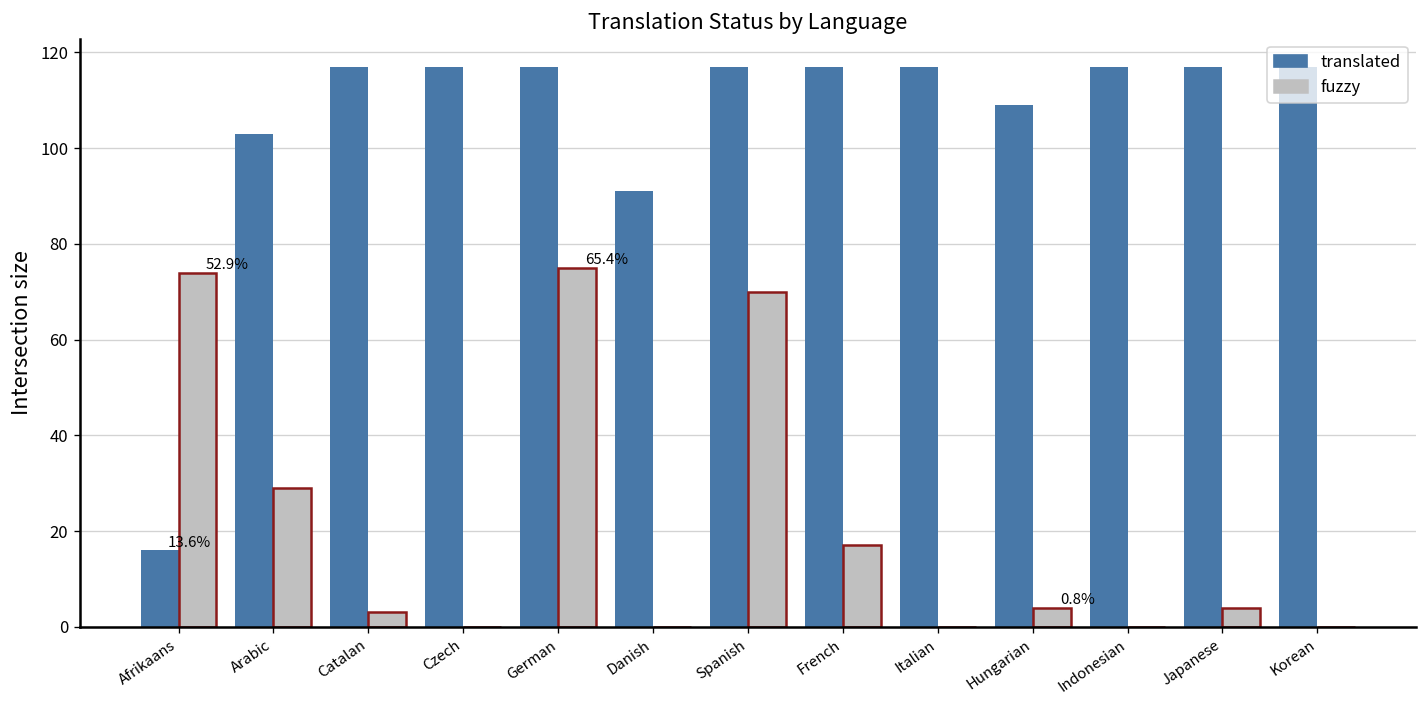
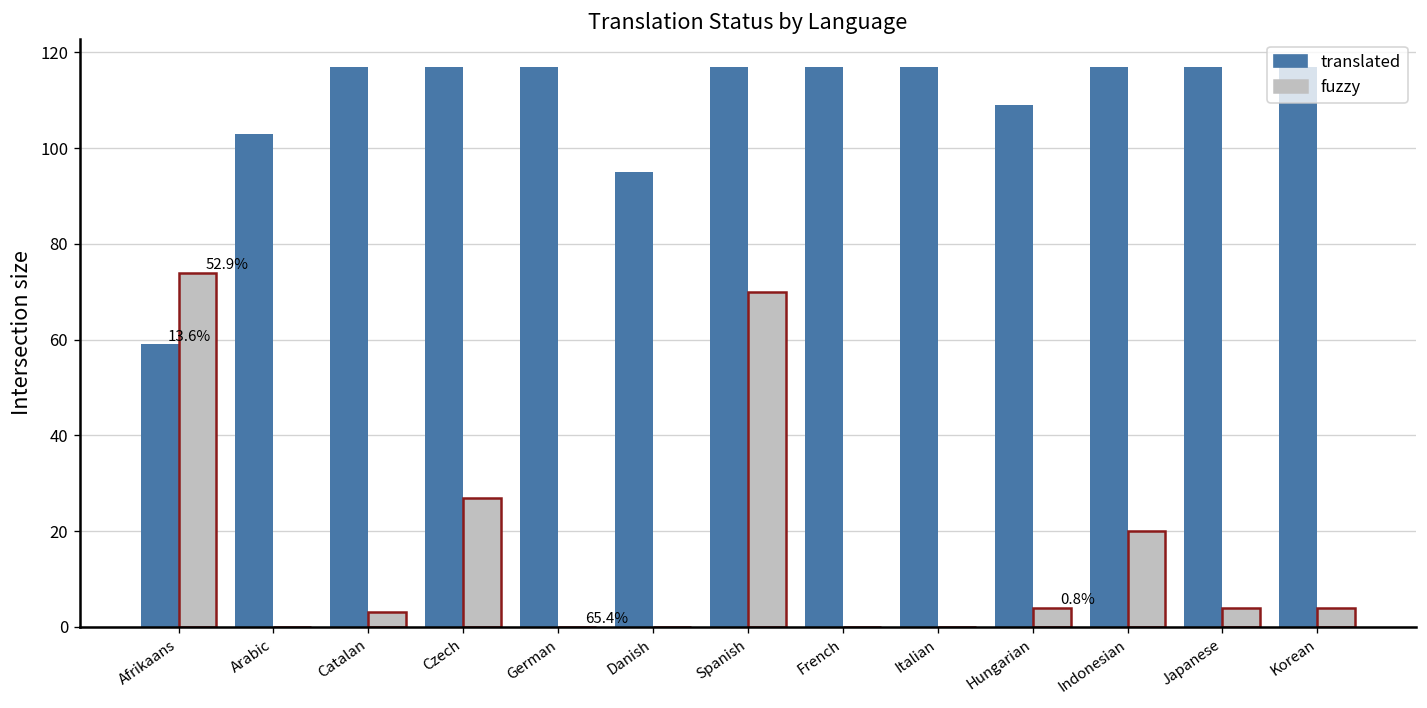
  {
    "translated": {
-     "Afrikaans": 16,
+     "Afrikaans": 59,
      "Arabic": 103,
      "Catalan": 117,
      "Czech": 117,
      "German": 117,
-     "Danish": 91,
+     "Danish": 95,
      "Spanish": 117,
      "French": 117,
      "Italian": 117,
      "Hungarian": 109,
      "Indonesian": 117,
      "Japanese": 117
    },
    "fuzzy": {
-     "Arabic": 29,
+     "Arabic": 0,
      "Catalan": 3,
-     "Czech": 0,
-     "German": 75,
+     "Czech": 27,
+     "German": 0,
      "Danish": 0,
      "Spanish": 70,
-     "French": 17,
+     "French": 0,
      "Italian": 0,
-     "Indonesian": 0,
+     "Indonesian": 20,
      "Japanese": 4,
-     "Korean": 0
+     "Korean": 4
    }
  }
